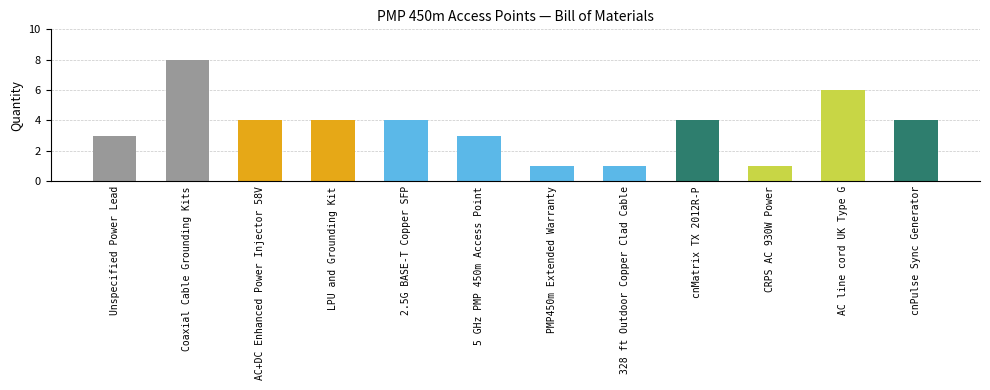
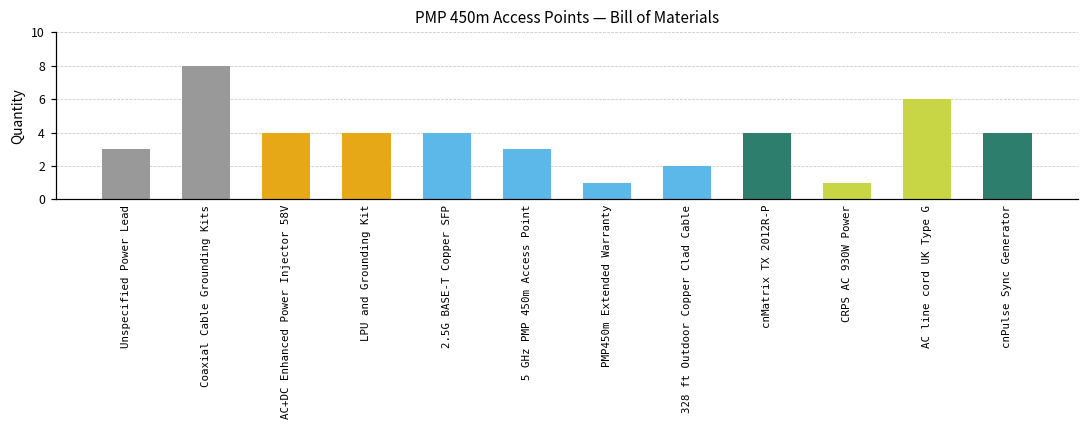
  {
    "Unspecified Power Lead": 3,
    "Coaxial Cable Grounding Kits": 8,
    "AC+DC Enhanced Power Injector 58V": 4,
    "LPU and Grounding Kit": 4,
    "2.5G BASE-T Copper SFP": 4,
    "5 GHz PMP 450m Access Point": 3,
    "PMP450m Extended Warranty": 1,
-   "328 ft Outdoor Copper Clad Cable": 1,
+   "328 ft Outdoor Copper Clad Cable": 2,
    "cnMatrix TX 2012R-P": 4,
    "CRPS AC 930W Power": 1,
    "AC line cord UK Type G": 6,
    "cnPulse Sync Generator": 4
  }
